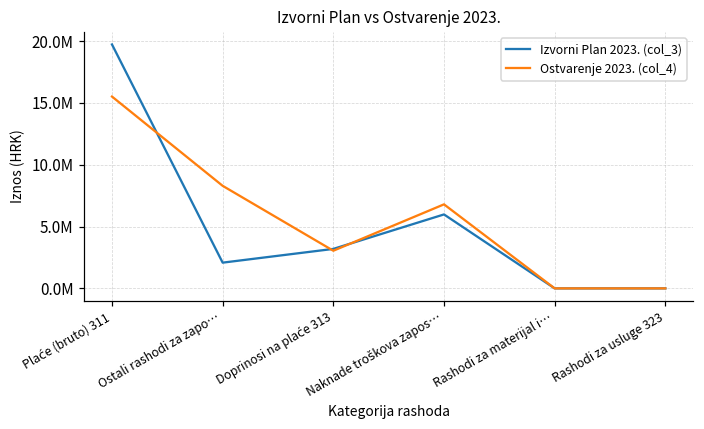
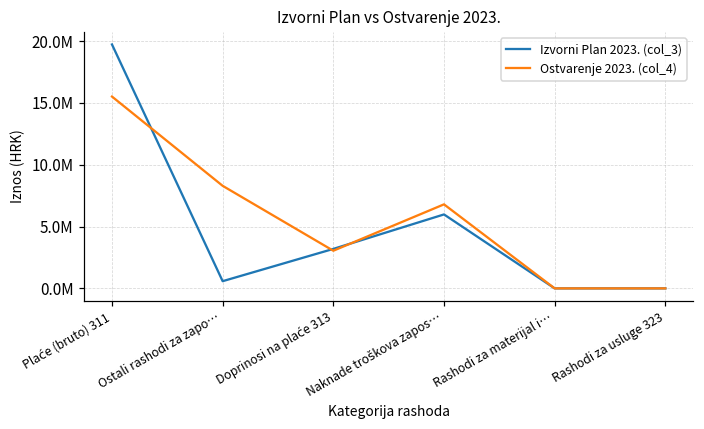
  {
    "Izvorni Plan 2023. (col_3)": {
      "Plaće (bruto) 311": 19700000,
-     "Ostali rashodi za zapo…": 2100000,
+     "Ostali rashodi za zapo…": 600000,
      "Naknade troškova zapos…": 6000000
    },
    "Ostvarenje 2023. (col_4)": {
      "Plaće (bruto) 311": 15500000,
      "Ostali rashodi za zapo…": 8300000,
      "Naknade troškova zapos…": 6800000
    }
  }
